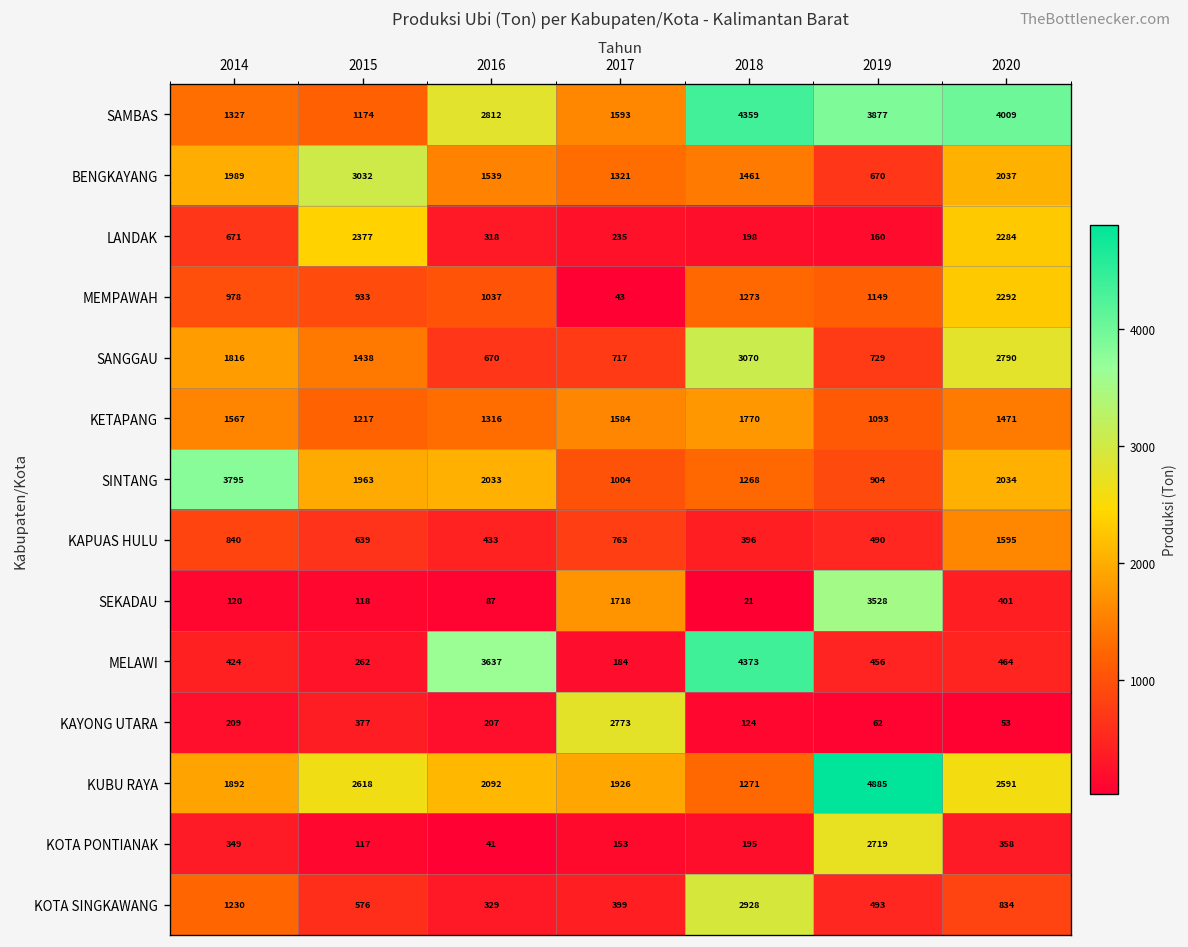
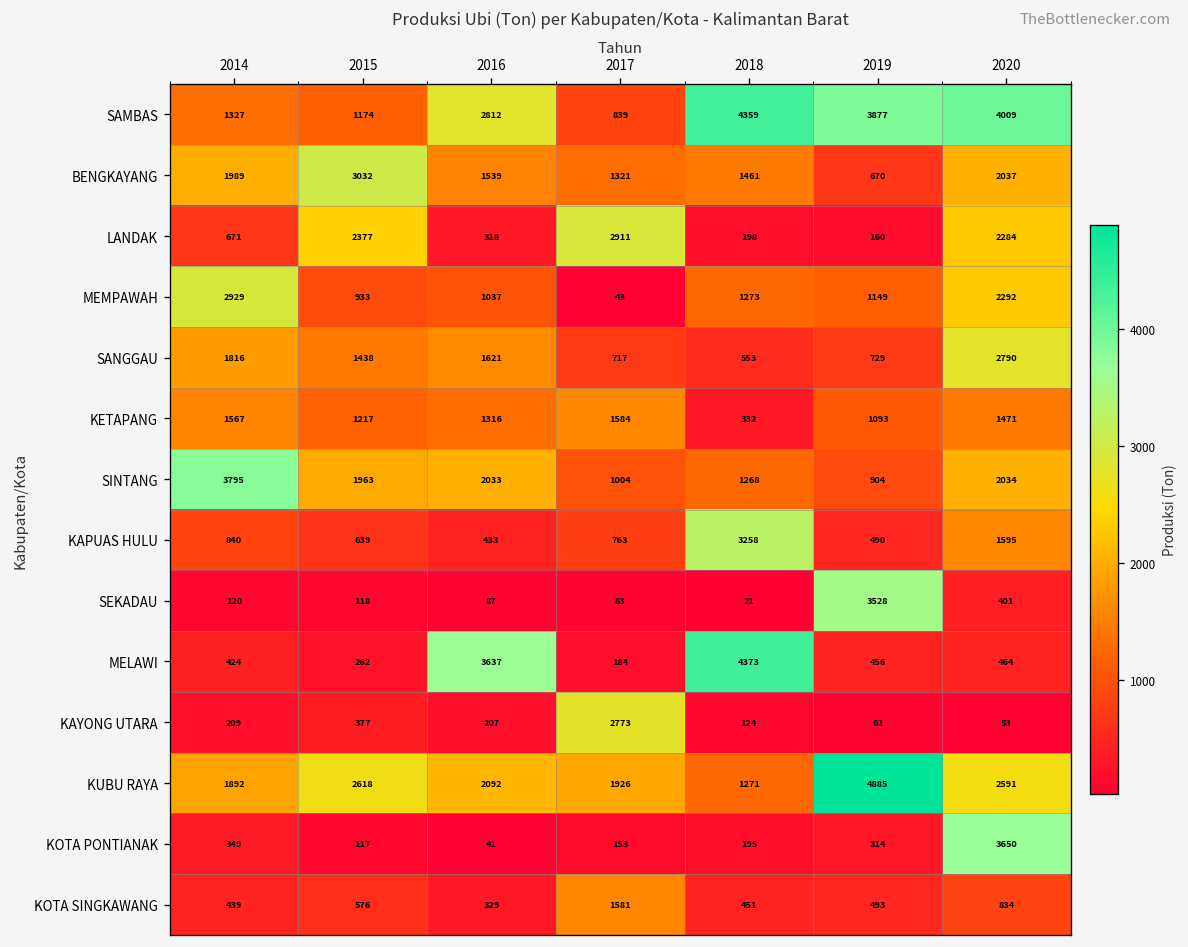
  {
    "SAMBAS": {
      "2014": 1327,
      "2015": 1174,
      "2016": 2812,
-     "2017": 1593,
+     "2017": 839,
      "2018": 4359,
      "2019": 3877,
      "2020": 4009
    },
    "BENGKAYANG": {
      "2014": 1989,
      "2015": 3032,
      "2016": 1539,
      "2017": 1321,
      "2018": 1461,
      "2019": 670,
      "2020": 2037
    },
    "LANDAK": {
      "2014": 671,
      "2015": 2377,
      "2016": 318,
-     "2017": 235,
+     "2017": 2911,
      "2018": 198,
      "2019": 160,
      "2020": 2284
    },
    "MEMPAWAH": {
-     "2014": 978,
+     "2014": 2929,
      "2015": 933,
      "2016": 1037,
      "2017": 43,
      "2018": 1273,
      "2019": 1149,
      "2020": 2292
    },
    "SANGGAU": {
      "2014": 1816,
      "2015": 1438,
-     "2016": 670,
+     "2016": 1621,
      "2017": 717,
-     "2018": 3070,
+     "2018": 553,
      "2019": 729,
      "2020": 2790
    },
    "KETAPANG": {
      "2014": 1567,
      "2015": 1217,
      "2016": 1316,
      "2017": 1584,
-     "2018": 1770,
+     "2018": 332,
      "2019": 1093,
      "2020": 1471
    },
    "SINTANG": {
      "2014": 3795,
      "2015": 1963,
      "2016": 2033,
      "2017": 1004,
      "2018": 1268,
      "2019": 904,
      "2020": 2034
    },
    "KAPUAS HULU": {
      "2014": 840,
      "2015": 639,
      "2016": 433,
      "2017": 763,
-     "2018": 396,
+     "2018": 3258,
      "2019": 490,
      "2020": 1595
    },
    "SEKADAU": {
      "2014": 120,
      "2015": 118,
      "2016": 87,
-     "2017": 1718,
+     "2017": 83,
      "2018": 21,
      "2019": 3528,
      "2020": 401
    },
    "MELAWI": {
      "2014": 424,
      "2015": 262,
      "2016": 3637,
      "2017": 184,
      "2018": 4373,
      "2019": 456,
      "2020": 464
    },
    "KAYONG UTARA": {
      "2014": 209,
      "2015": 377,
      "2016": 207,
      "2017": 2773,
      "2018": 124,
      "2019": 62,
      "2020": 53
    },
    "KUBU RAYA": {
      "2014": 1892,
      "2015": 2618,
      "2016": 2092,
      "2017": 1926,
      "2018": 1271,
      "2019": 4885,
      "2020": 2591
    },
    "KOTA PONTIANAK": {
      "2014": 349,
      "2015": 117,
      "2016": 41,
      "2017": 153,
      "2018": 195,
-     "2019": 2719,
-     "2020": 358
+     "2019": 314,
+     "2020": 3650
    },
    "KOTA SINGKAWANG": {
-     "2014": 1230,
+     "2014": 439,
      "2015": 576,
      "2016": 329,
-     "2017": 399,
-     "2018": 2928,
+     "2017": 1581,
+     "2018": 451,
      "2019": 493,
      "2020": 834
    }
  }
